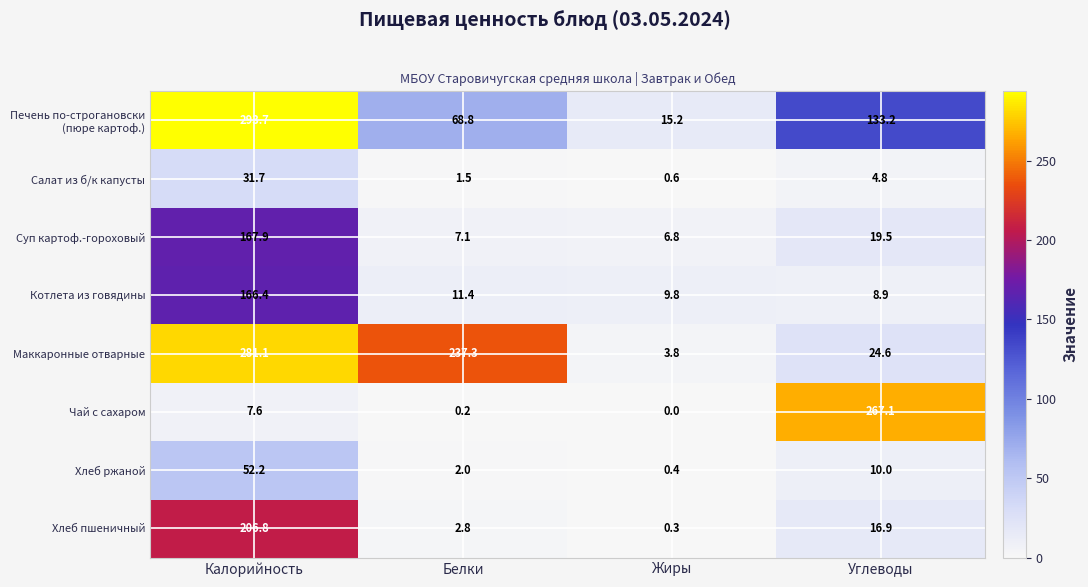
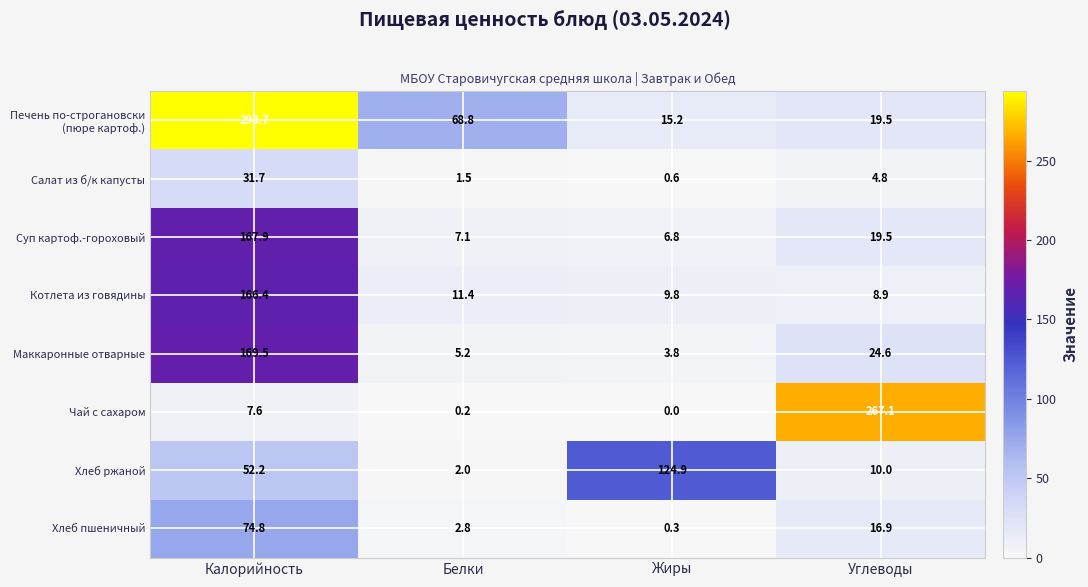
  {
    "Печень по-строгановски (пюре картоф.)": {
      "Калорийность": 293.7,
      "Белки": 68.8,
      "Жиры": 15.2,
-     "Углеводы": 133.2
+     "Углеводы": 19.5
    },
    "Салат из б/к капусты": {
      "Калорийность": 31.7,
      "Белки": 1.5,
      "Жиры": 0.6,
      "Углеводы": 4.8
    },
    "Суп картоф.-гороховый": {
      "Калорийность": 167.9,
      "Белки": 7.1,
      "Жиры": 6.8,
      "Углеводы": 19.5
    },
    "Котлета из говядины": {
      "Калорийность": 166.4,
      "Белки": 11.4,
      "Жиры": 9.8,
      "Углеводы": 8.9
    },
    "Маккаронные отварные": {
-     "Калорийность": 281.1,
-     "Белки": 237.3,
+     "Калорийность": 169.5,
+     "Белки": 5.2,
      "Жиры": 3.8,
      "Углеводы": 24.6
    },
    "Чай с сахаром": {
      "Калорийность": 7.6,
      "Белки": 0.2,
      "Жиры": 0.0,
      "Углеводы": 267.1
    },
    "Хлеб ржаной": {
      "Калорийность": 52.2,
      "Белки": 2.0,
-     "Жиры": 0.4,
+     "Жиры": 124.9,
      "Углеводы": 10.0
    },
    "Хлеб пшеничный": {
-     "Калорийность": 206.8,
+     "Калорийность": 74.8,
      "Белки": 2.8,
      "Жиры": 0.3,
      "Углеводы": 16.9
    }
  }
